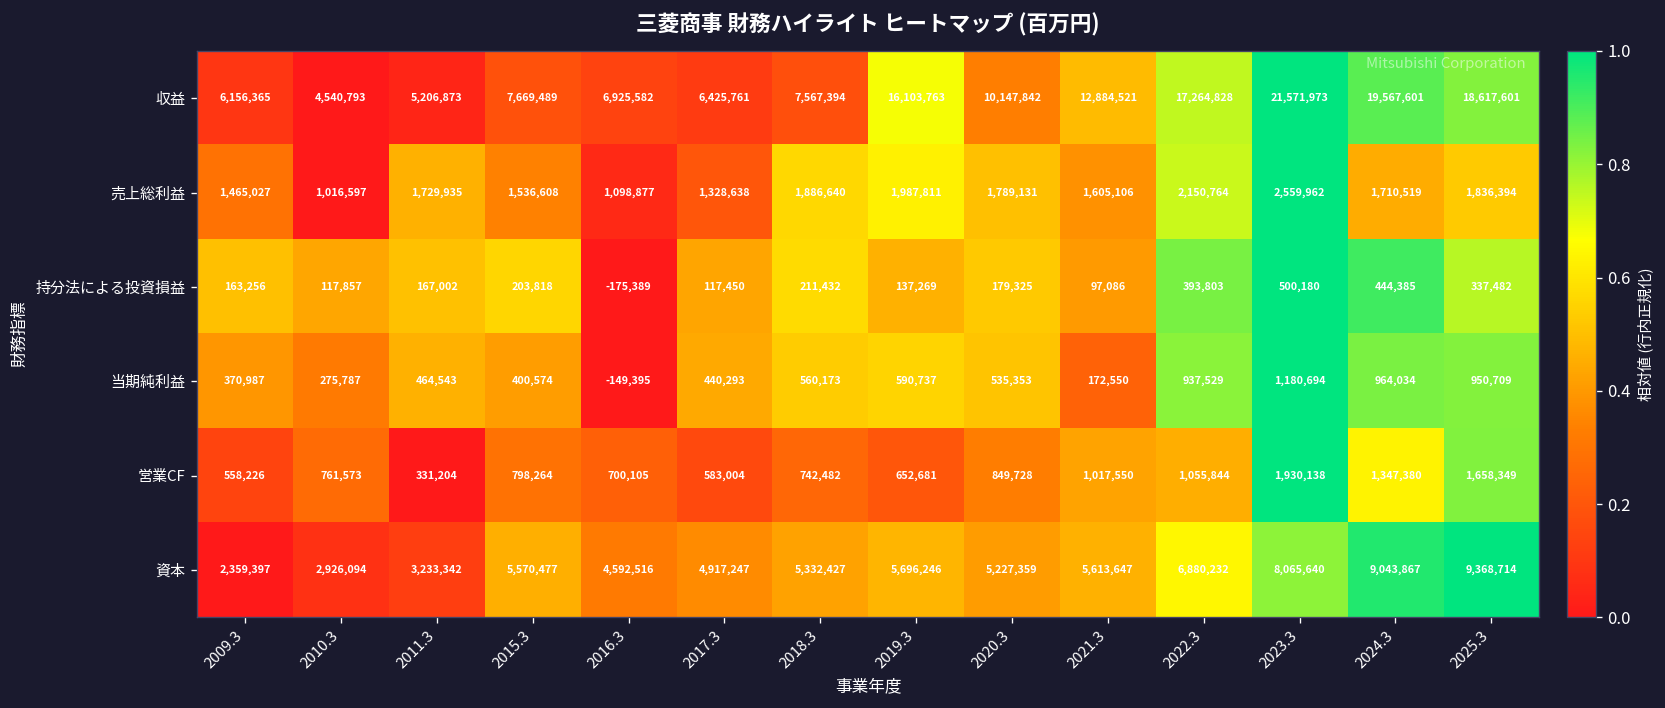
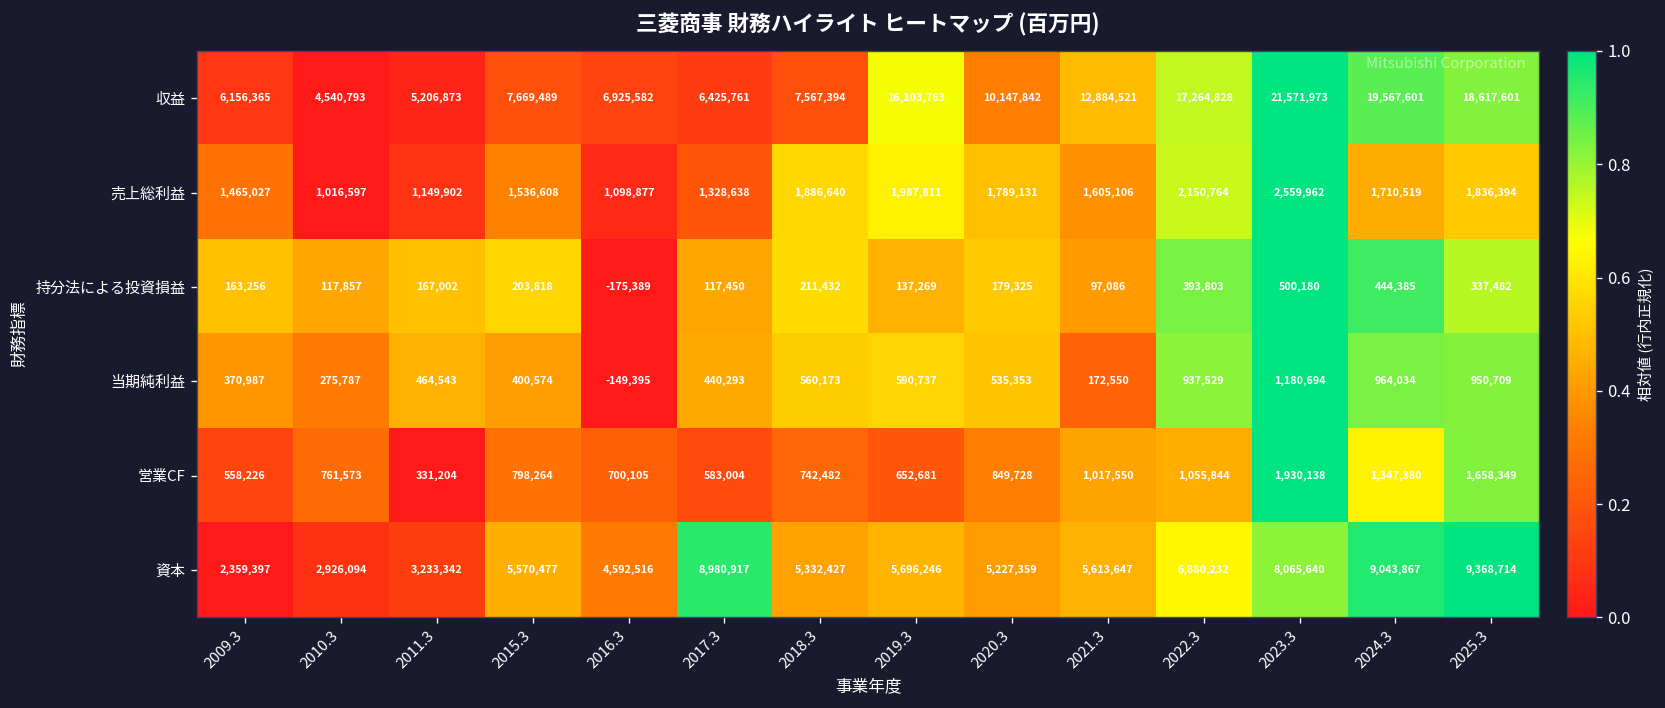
  {
    "収益": {
      "2009.3": "6,156,365",
      "2010.3": "4,540,793",
      "2011.3": "5,206,873",
      "2015.3": "7,669,489",
      "2016.3": "6,925,582",
      "2017.3": "6,425,761",
      "2018.3": "7,567,394",
      "2019.3": "16,103,763",
      "2020.3": "10,147,842",
      "2021.3": "12,884,521",
      "2022.3": "17,264,828",
      "2023.3": "21,571,973",
      "2024.3": "19,567,601"
    },
    "売上総利益": {
      "2009.3": "1,465,027",
      "2010.3": "1,016,597",
-     "2011.3": "1,729,935",
+     "2011.3": "1,149,902",
      "2015.3": "1,536,608",
      "2016.3": "1,098,877",
      "2017.3": "1,328,638",
      "2018.3": "1,886,640",
      "2019.3": "1,987,811",
      "2020.3": "1,789,131",
      "2021.3": "1,605,106",
      "2022.3": "2,150,764",
      "2023.3": "2,559,962",
      "2024.3": "1,710,519",
      "2025.3": "1,836,394"
    },
    "持分法による投資損益": {
      "2009.3": "163,256",
      "2010.3": "117,857",
      "2011.3": "167,002",
      "2015.3": "203,818",
      "2016.3": "-175,389",
      "2017.3": "117,450",
      "2018.3": "211,432",
      "2019.3": "137,269",
      "2020.3": "179,325",
      "2021.3": "97,086",
      "2022.3": "393,803",
      "2023.3": "500,180",
      "2024.3": "444,385",
      "2025.3": "337,482"
    },
    "当期純利益": {
      "2009.3": "370,987",
      "2010.3": "275,787",
      "2011.3": "464,543",
      "2015.3": "400,574",
      "2016.3": "-149,395",
      "2017.3": "440,293",
      "2018.3": "560,173",
      "2019.3": "590,737",
      "2020.3": "535,353",
      "2021.3": "172,550",
      "2022.3": "937,529",
      "2023.3": "1,180,694",
      "2024.3": "964,034",
      "2025.3": "950,709"
    },
    "営業CF": {
      "2009.3": "558,226",
      "2010.3": "761,573",
      "2011.3": "331,204",
      "2015.3": "798,264",
      "2016.3": "700,105",
      "2017.3": "583,004",
      "2018.3": "742,482",
      "2019.3": "652,681",
      "2020.3": "849,728",
      "2021.3": "1,017,550",
      "2022.3": "1,055,844",
      "2023.3": "1,930,138",
      "2024.3": "1,347,380",
      "2025.3": "1,658,349"
    },
    "資本": {
      "2009.3": "2,359,397",
      "2010.3": "2,926,094",
      "2011.3": "3,233,342",
      "2015.3": "5,570,477",
      "2016.3": "4,592,516",
-     "2017.3": "4,917,247",
+     "2017.3": "8,980,917",
      "2018.3": "5,332,427",
      "2019.3": "5,696,246",
      "2020.3": "5,227,359",
      "2021.3": "5,613,647",
      "2022.3": "6,880,232",
      "2023.3": "8,065,640",
      "2024.3": "9,043,867",
      "2025.3": "9,368,714"
    }
  }
